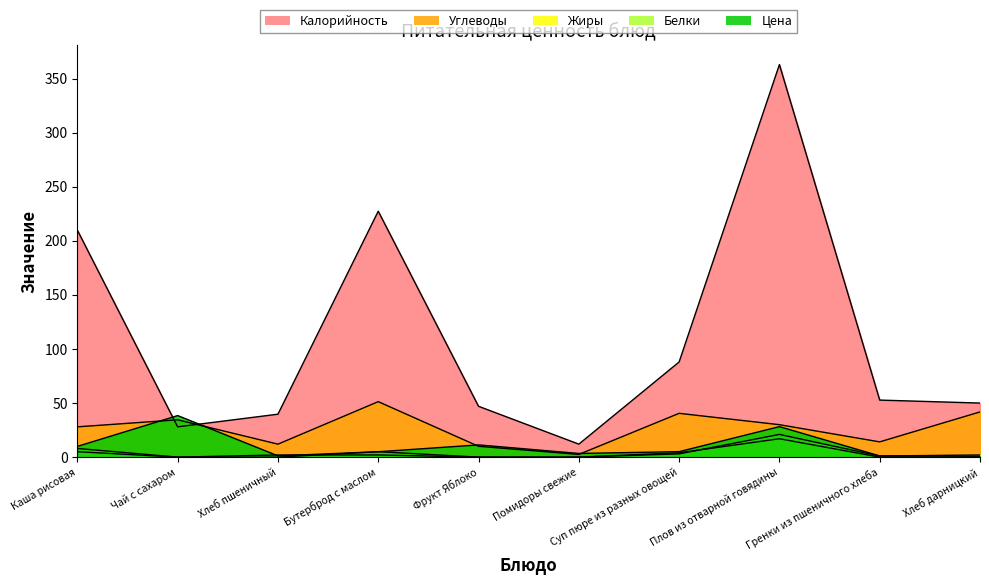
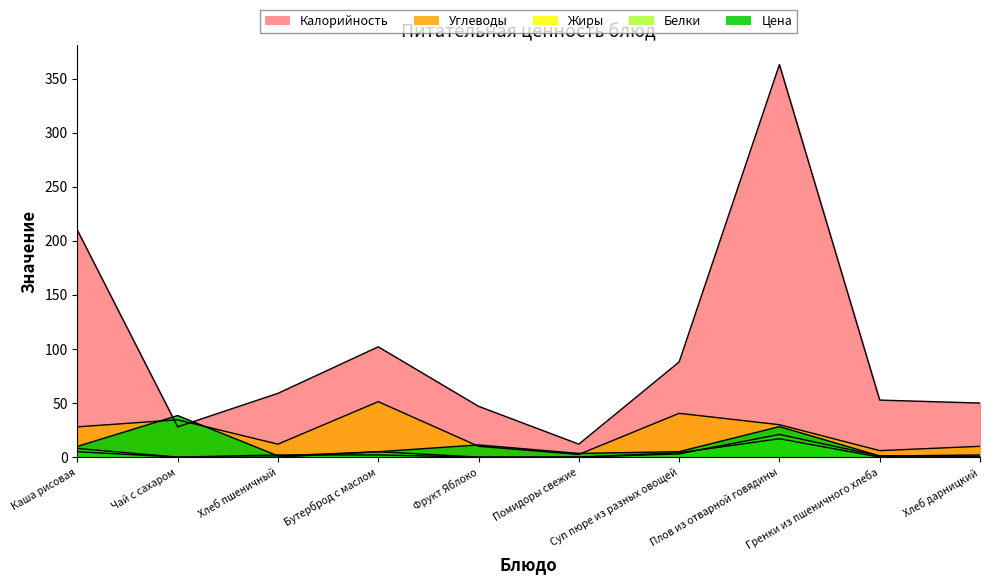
  {
    "Калорийность": {
      "Каша рисовая": 210,
      "Чай с сахаром": 28,
-     "Хлеб пшеничный": 40,
-     "Бутерброд с маслом": 227,
+     "Хлеб пшеничный": 59,
+     "Бутерброд с маслом": 102,
      "Фрукт Яблоко": 47,
      "Помидоры свежие": 12,
      "Суп пюре из разных овощей": 88,
      "Плов из отварной говядины": 363,
      "Гренки из пшеничного хлеба": 53,
      "Хлеб дарницкий": 50
    },
    "Углеводы": {
      "Каша рисовая": 28,
      "Чай с сахаром": 35,
      "Хлеб пшеничный": 12,
      "Бутерброд с маслом": 51,
      "Суп пюре из разных овощей": 41,
-     "Гренки из пшеничного хлеба": 14,
-     "Хлеб дарницкий": 42
+     "Гренки из пшеничного хлеба": 6,
+     "Хлеб дарницкий": 10
    },
    "Жиры": {
      "Плов из отварной говядины": 17
    },
    "Белки": {
      "Каша рисовая": 5,
      "Бутерброд с маслом": 2,
      "Плов из отварной говядины": 21
    },
    "Цена": {
      "Чай с сахаром": 38
    }
  }
